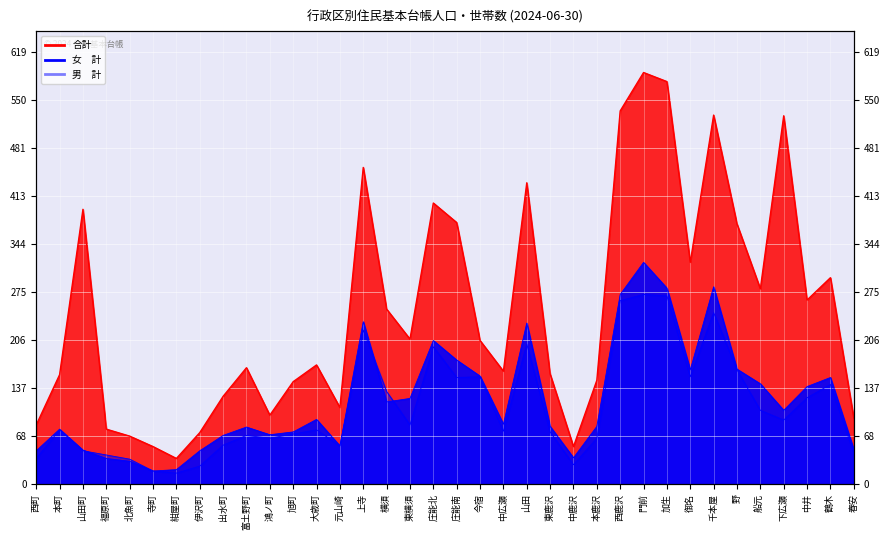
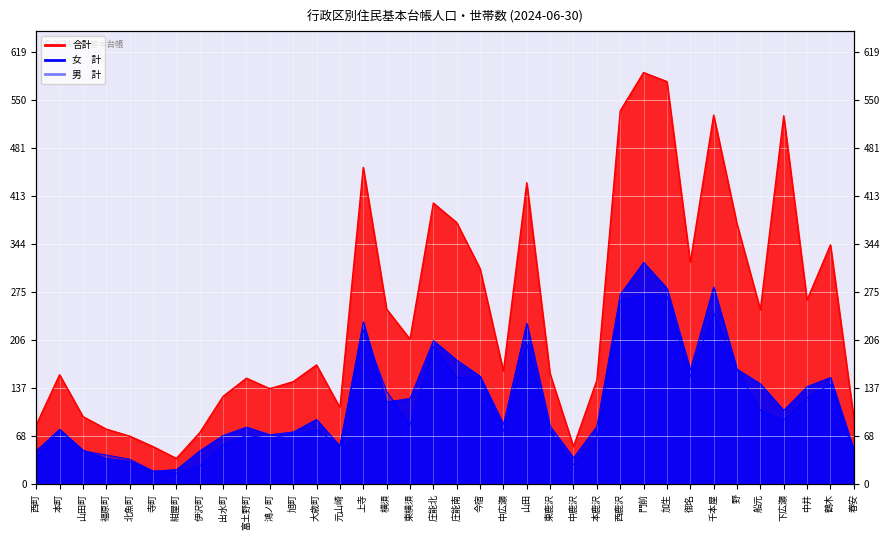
  {
    "合計": {
      "西町": 90,
      "本町": 160,
-     "山田町": 390,
+     "山田町": 100,
      "福原町": 80,
      "北魚町": 70,
      "寺町": 50,
      "紺屋町": 40,
      "伊沢町": 70,
      "出水町": 130,
-     "富土野町": 170,
-     "鴻ノ町": 100,
+     "富土野町": 150,
+     "鴻ノ町": 140,
      "旭町": 150,
      "大歳町": 170,
      "元山崎": 110,
      "上寺": 450,
      "横須": 250,
      "東横須": 210,
      "庄能北": 400,
      "庄能南": 380,
-     "今宿": 210,
+     "今宿": 310,
      "中広瀬": 160,
      "山田": 430,
      "東鹿沢": 160,
      "中鹿沢": 50,
      "本鹿沢": 150,
      "西鹿沢": 540,
      "門前": 590,
      "加生": 580,
      "御名": 320,
      "千本屋": 530,
      "野": 370,
-     "船元": 280,
+     "船元": 250,
      "下広瀬": 530,
      "中井": 260,
-     "鶴木": 300,
+     "鶴木": 340,
      "春安": 100
    }
  }
